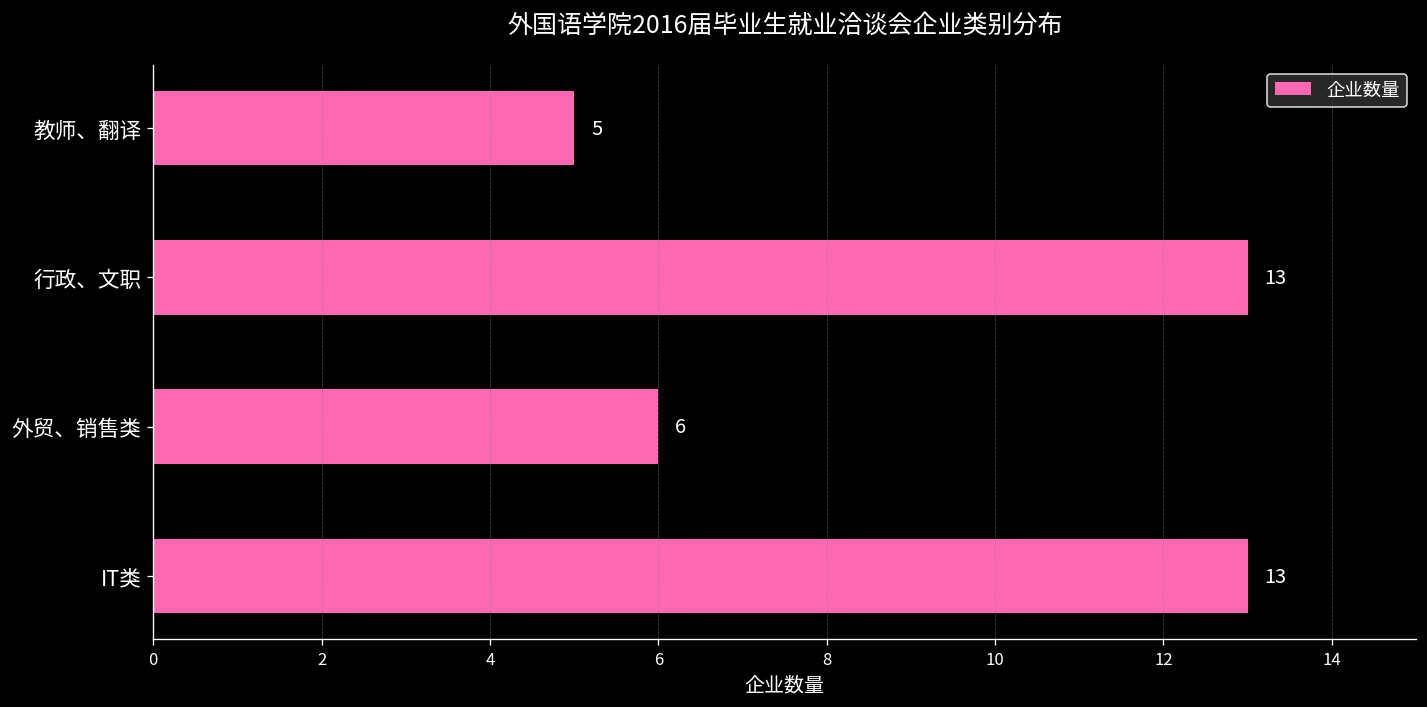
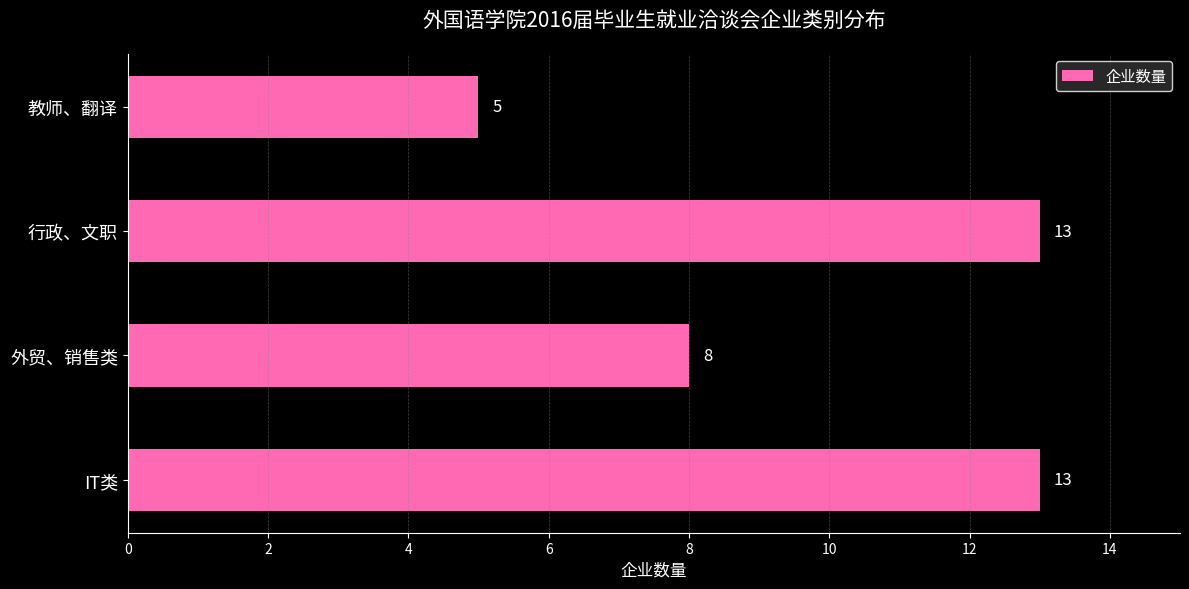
  {
    "教师、翻译": 5,
    "行政、文职": 13,
-   "外贸、销售类": 6,
+   "外贸、销售类": 8,
    "IT类": 13
  }
